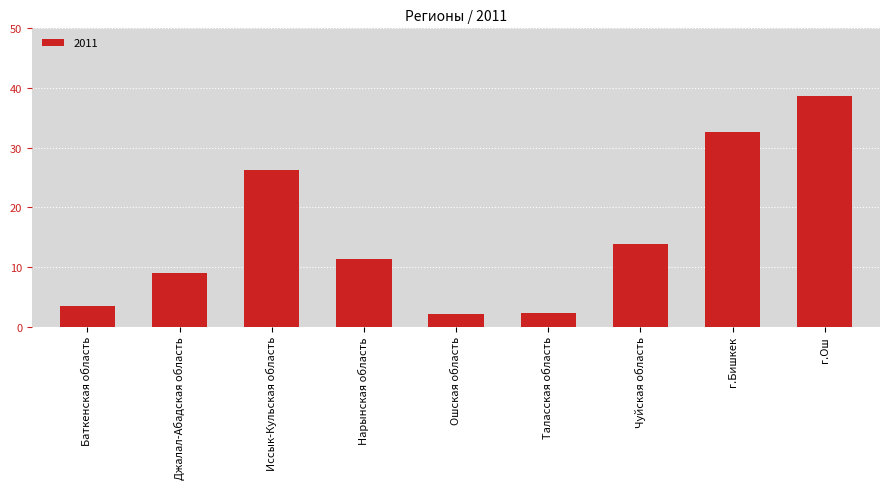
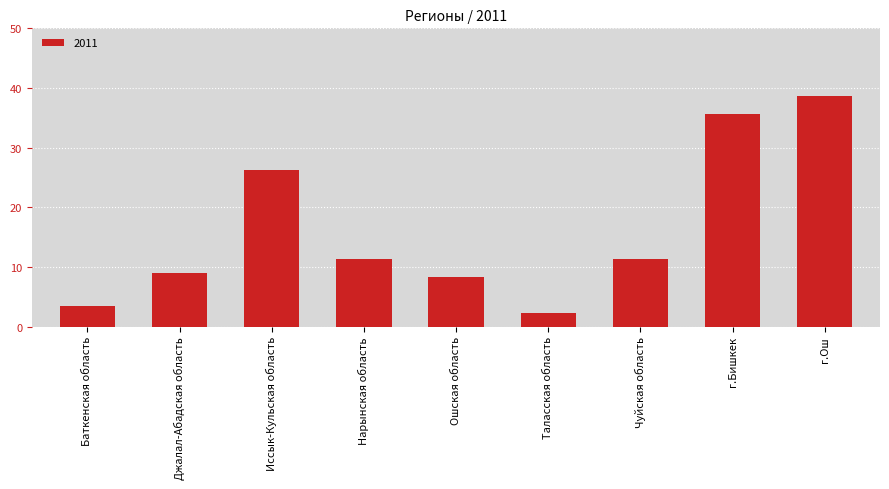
  {
    "Баткенская область": 3,
    "Джалал-Абадская область": 9,
    "Иссык-Кульская область": 26,
    "Нарынская область": 11,
-   "Ошская область": 2,
+   "Ошская область": 8,
    "Таласская область": 2,
-   "Чуйская область": 14,
-   "г.Бишкек": 33,
+   "Чуйская область": 11,
+   "г.Бишкек": 36,
    "г.Ош": 39
  }
